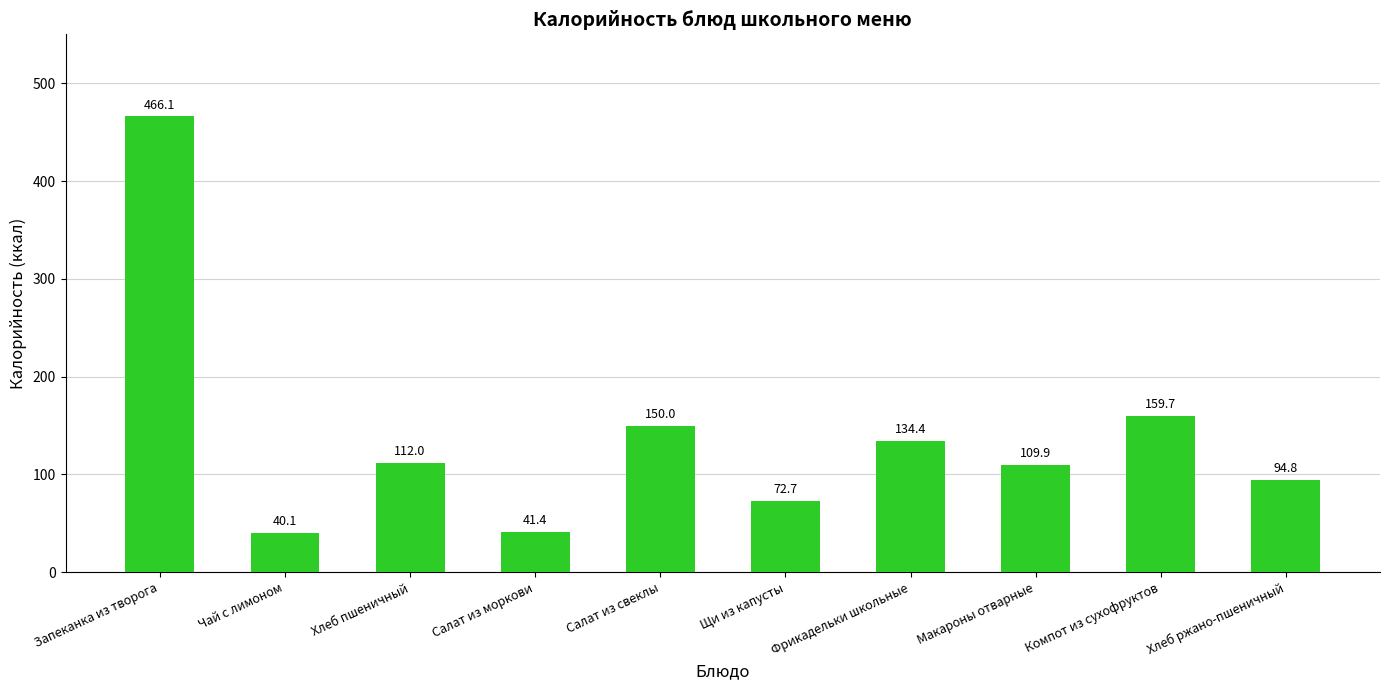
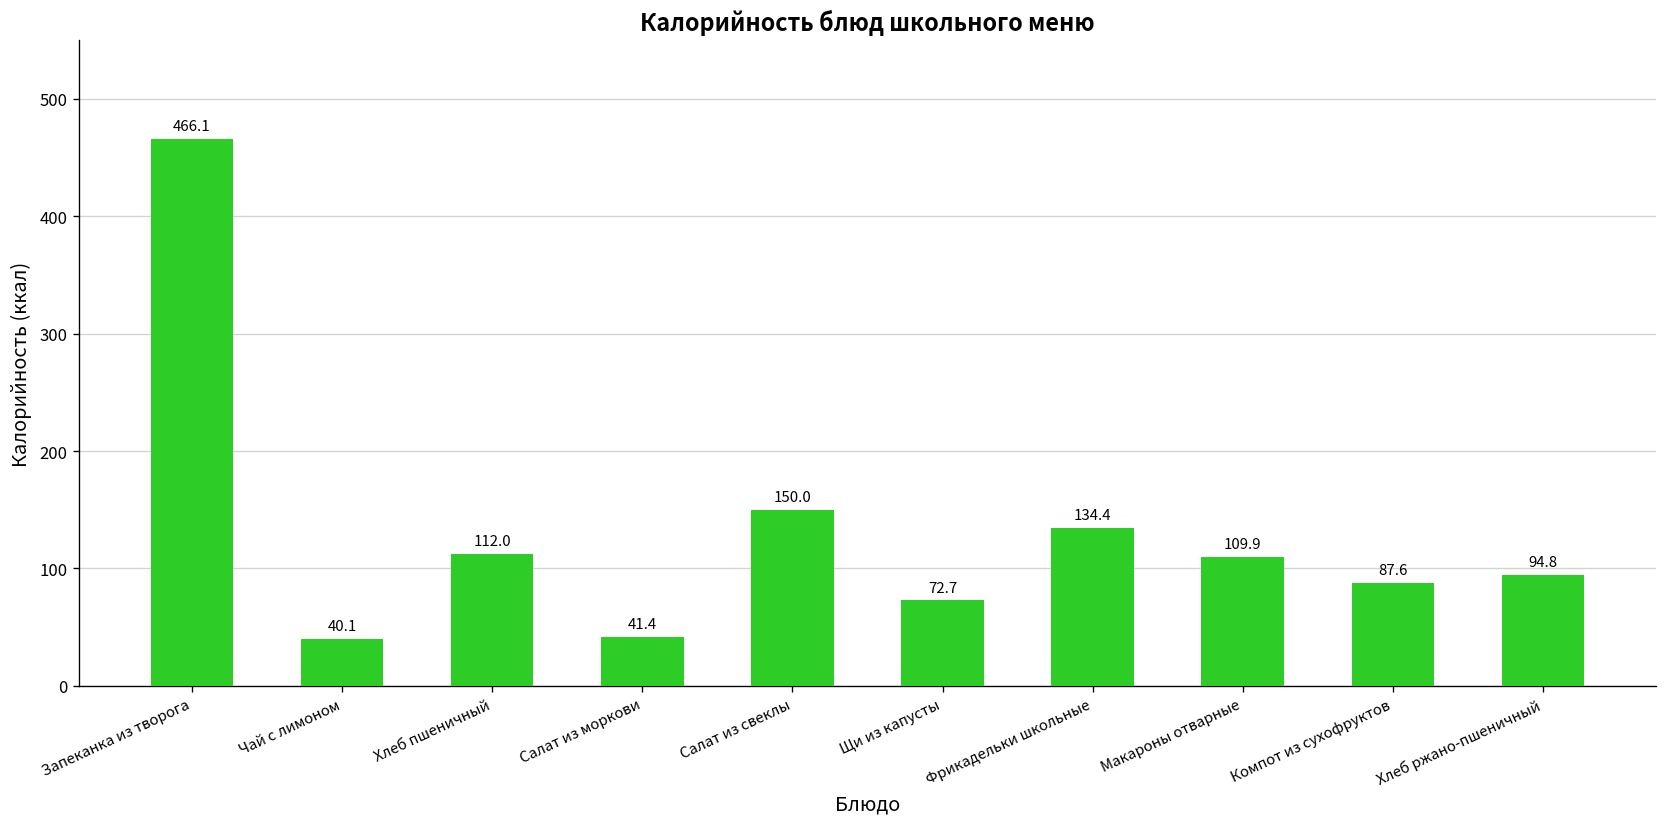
  {
    "Запеканка из творога": 466.1,
    "Чай с лимоном": 40.1,
    "Хлеб пшеничный": 112.0,
    "Салат из моркови": 41.4,
    "Салат из свеклы": 150.0,
    "Щи из капусты": 72.7,
    "Фрикадельки школьные": 134.4,
    "Макароны отварные": 109.9,
-   "Компот из сухофруктов": 159.7,
+   "Компот из сухофруктов": 87.6,
    "Хлеб ржано-пшеничный": 94.8
  }
